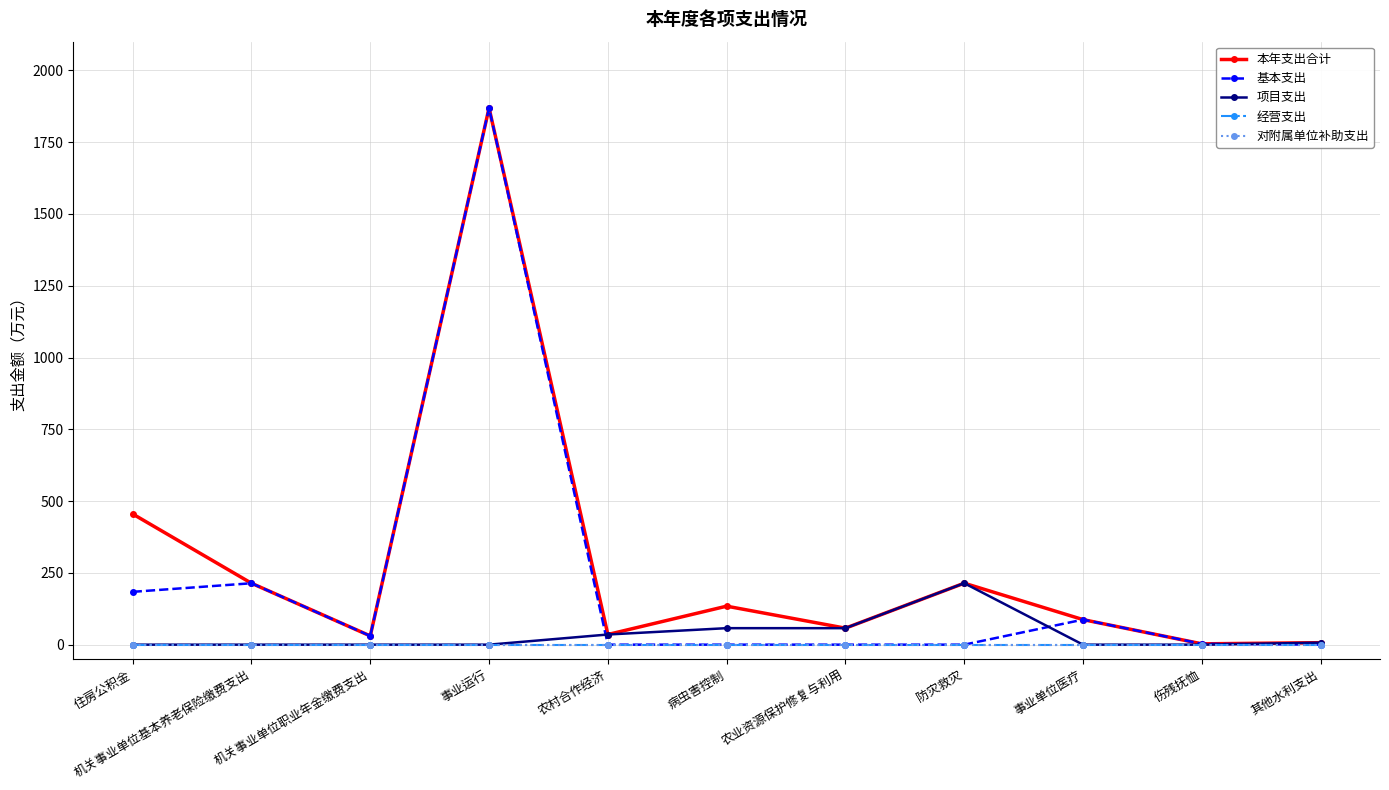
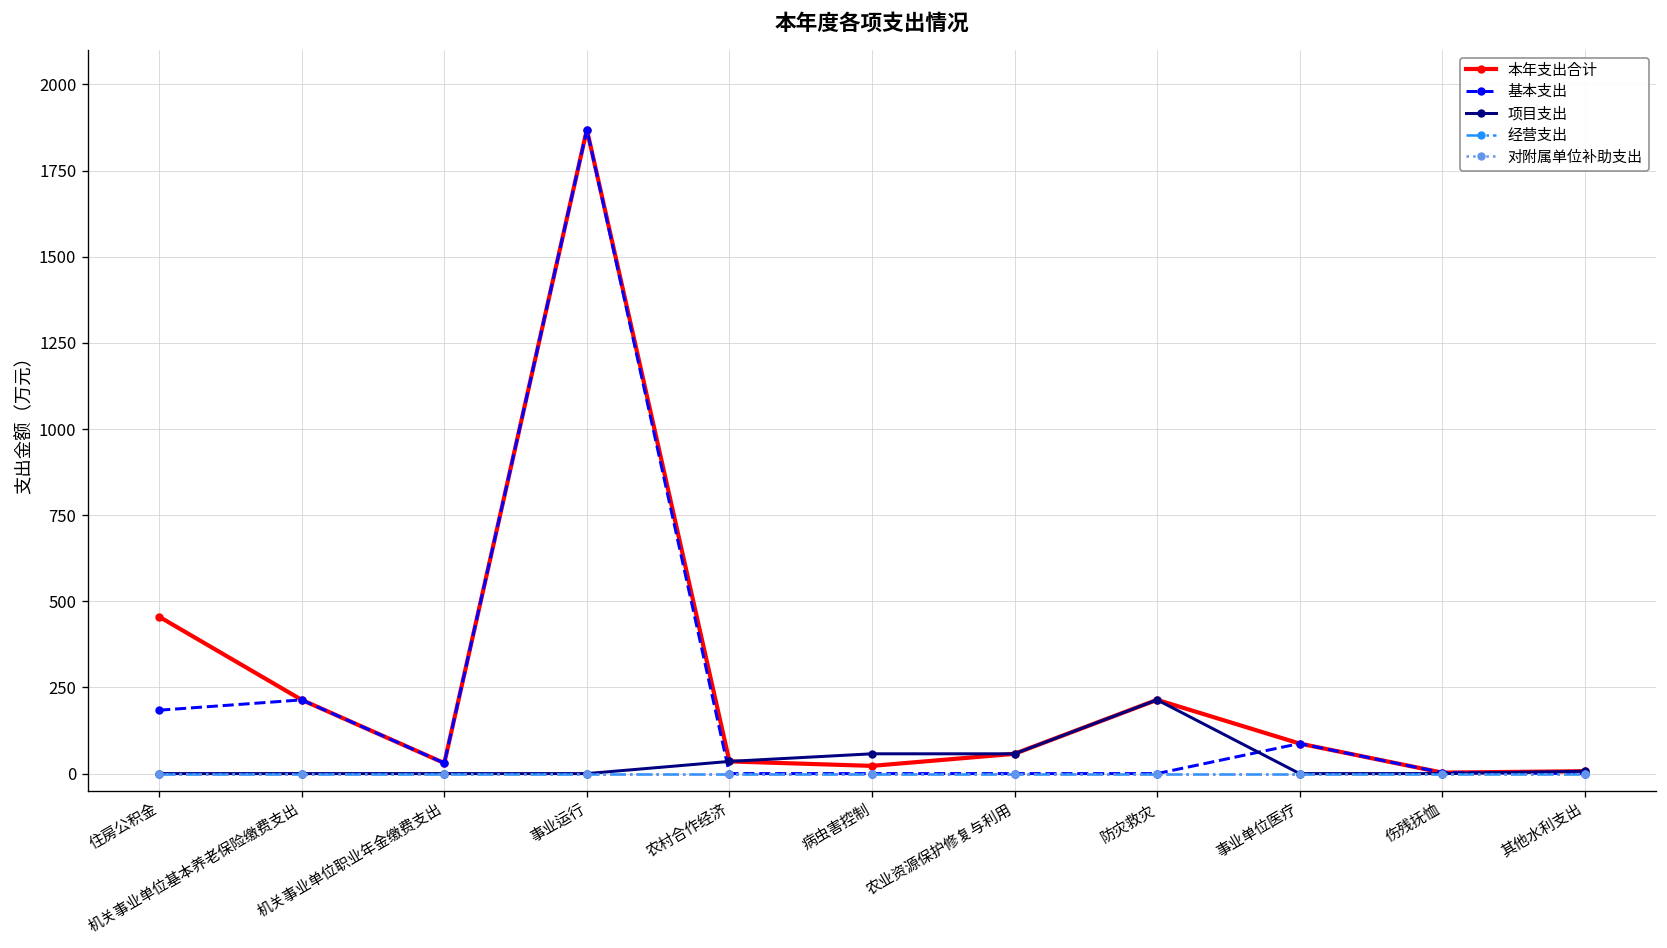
  {
    "本年支出合计": {
      "住房公积金": 460,
-     "病虫害控制": 130
+     "病虫害控制": 20
    },
    "基本支出": {
      "住房公积金": 180
    },
    "项目支出": {
      "病虫害控制": 60
    }
  }
